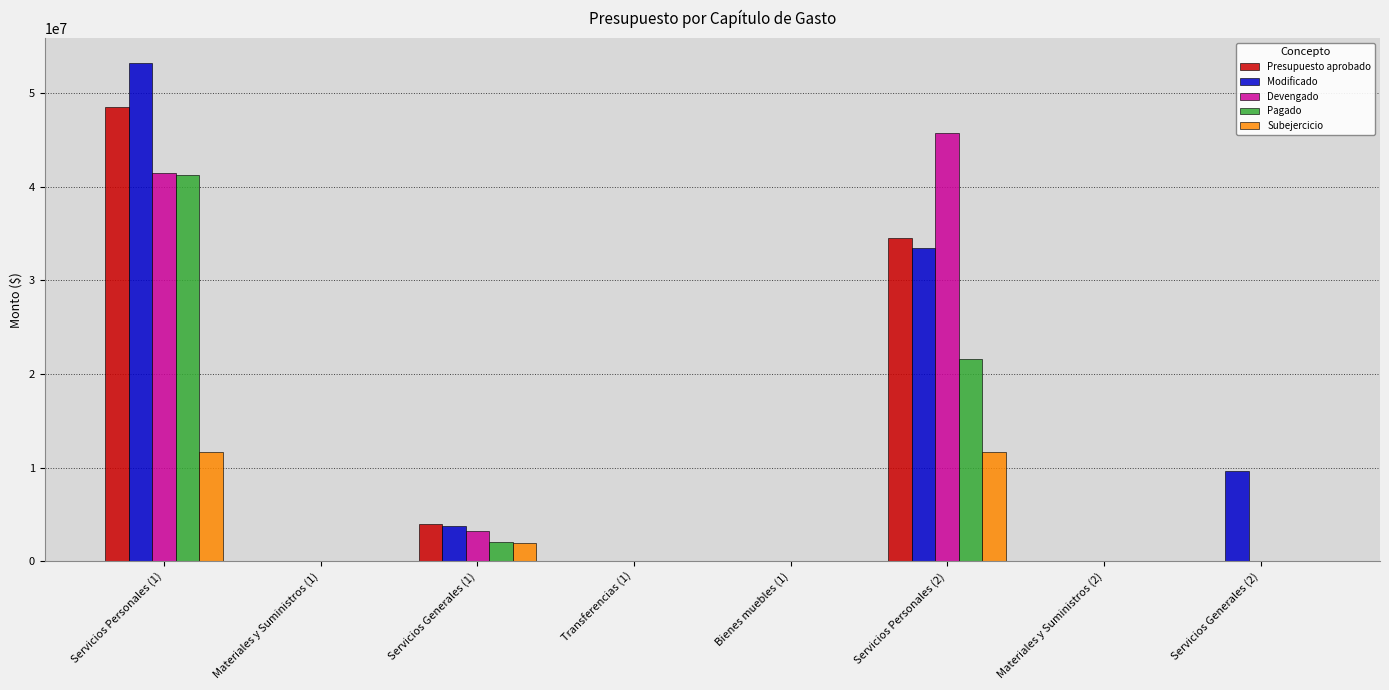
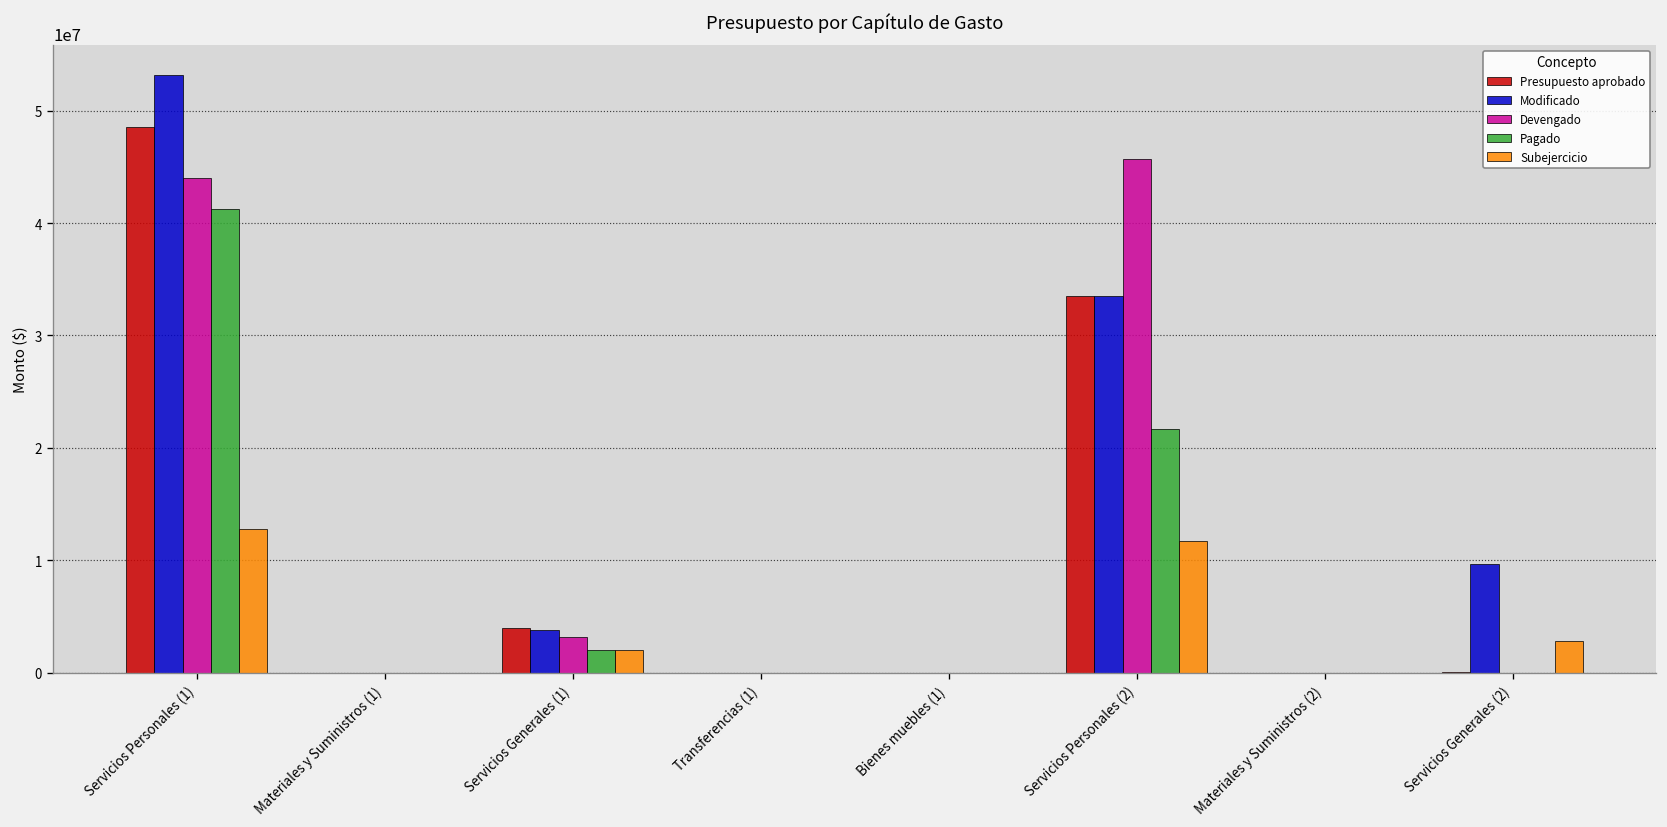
  {
    "Presupuesto aprobado": {
      "Servicios Personales (1)": 49000000,
      "Materiales y Suministros (1)": 0,
      "Servicios Generales (1)": 4000000,
      "Transferencias (1)": 0,
      "Bienes muebles (1)": 0,
-     "Servicios Personales (2)": 35000000,
+     "Servicios Personales (2)": 33000000,
      "Materiales y Suministros (2)": 0
    },
    "Modificado": {
      "Servicios Personales (1)": 53000000,
      "Materiales y Suministros (1)": 0,
      "Servicios Generales (1)": 4000000,
      "Transferencias (1)": 0,
      "Bienes muebles (1)": 0,
      "Servicios Personales (2)": 33000000,
      "Materiales y Suministros (2)": 0,
      "Servicios Generales (2)": 10000000
    },
    "Devengado": {
-     "Servicios Personales (1)": 41000000,
+     "Servicios Personales (1)": 44000000,
      "Materiales y Suministros (1)": 0,
      "Servicios Generales (1)": 3000000,
      "Transferencias (1)": 0,
      "Bienes muebles (1)": 0,
      "Servicios Personales (2)": 46000000,
      "Materiales y Suministros (2)": 0,
      "Servicios Generales (2)": 0
    },
    "Pagado": {
      "Servicios Personales (1)": 41000000,
      "Materiales y Suministros (1)": 0,
      "Servicios Generales (1)": 2000000,
      "Transferencias (1)": 0,
      "Bienes muebles (1)": 0,
      "Servicios Personales (2)": 22000000,
      "Materiales y Suministros (2)": 0,
      "Servicios Generales (2)": 0
    },
    "Subejercicio": {
-     "Servicios Personales (1)": 12000000,
+     "Servicios Personales (1)": 13000000,
      "Materiales y Suministros (1)": 0,
      "Servicios Generales (1)": 2000000,
      "Transferencias (1)": 0,
      "Bienes muebles (1)": 0,
      "Servicios Personales (2)": 12000000,
      "Materiales y Suministros (2)": 0,
-     "Servicios Generales (2)": 0
+     "Servicios Generales (2)": 3000000
    }
  }
